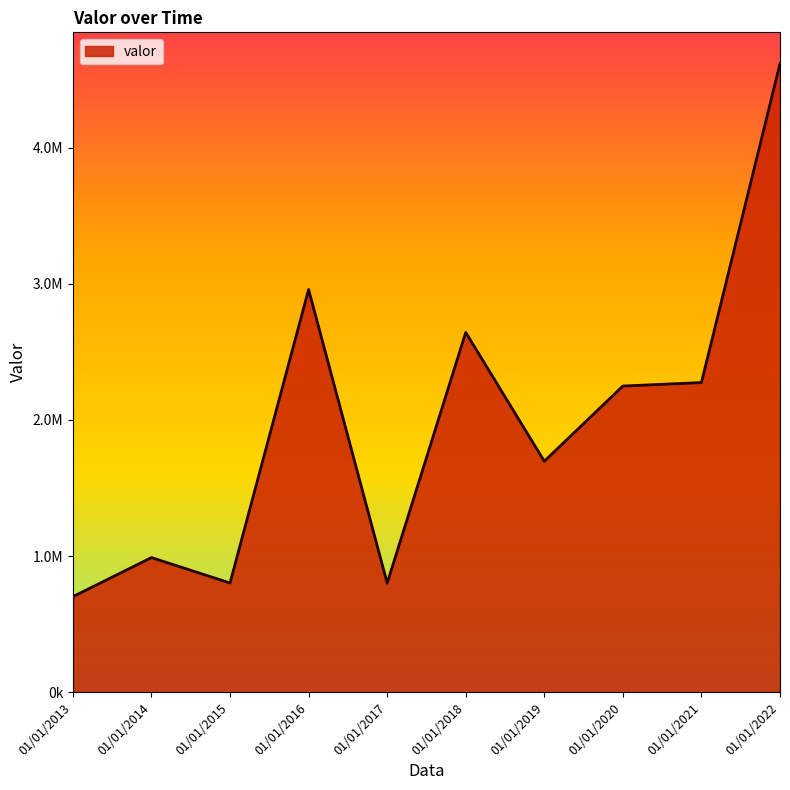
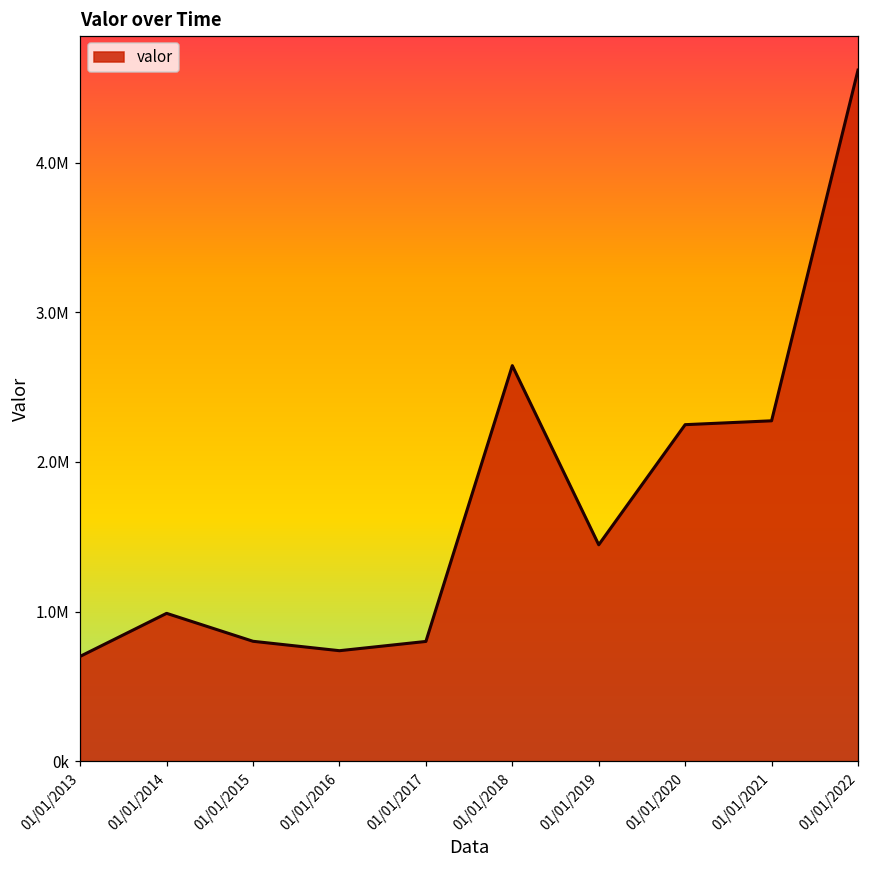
  {
    "01/01/2013": 700000,
    "01/01/2014": 990000,
    "01/01/2015": 800000,
-   "01/01/2016": 2960000,
+   "01/01/2016": 740000,
    "01/01/2017": 800000,
    "01/01/2018": 2640000,
-   "01/01/2019": 1700000,
+   "01/01/2019": 1450000,
    "01/01/2020": 2250000,
    "01/01/2021": 2280000,
    "01/01/2022": 4620000
  }
